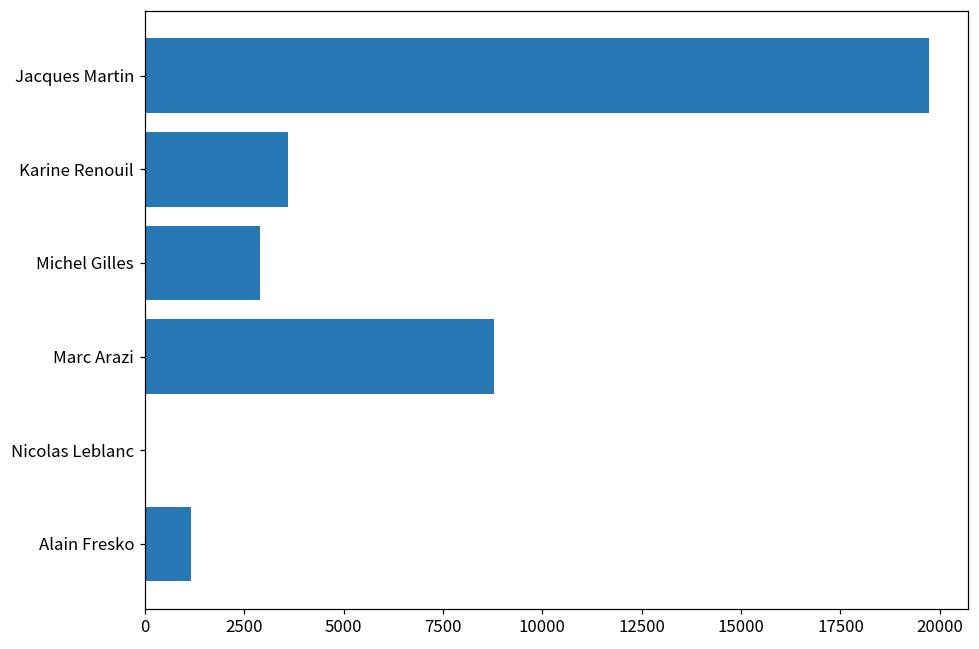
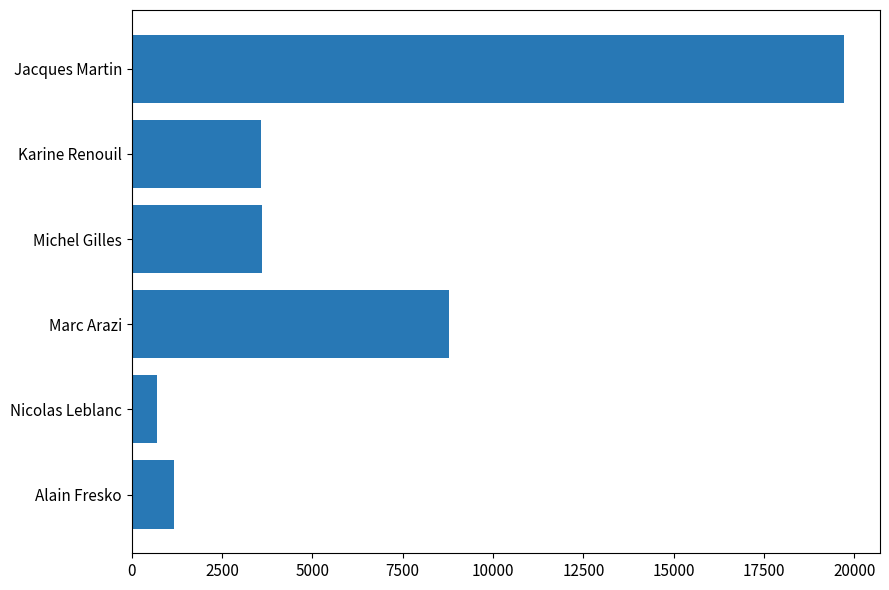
  {
    "Jacques Martin": 19700,
    "Karine Renouil": 3600,
-   "Michel Gilles": 2900,
+   "Michel Gilles": 3600,
    "Marc Arazi": 8800,
-   "Nicolas Leblanc": 0,
+   "Nicolas Leblanc": 700,
    "Alain Fresko": 1200
  }
